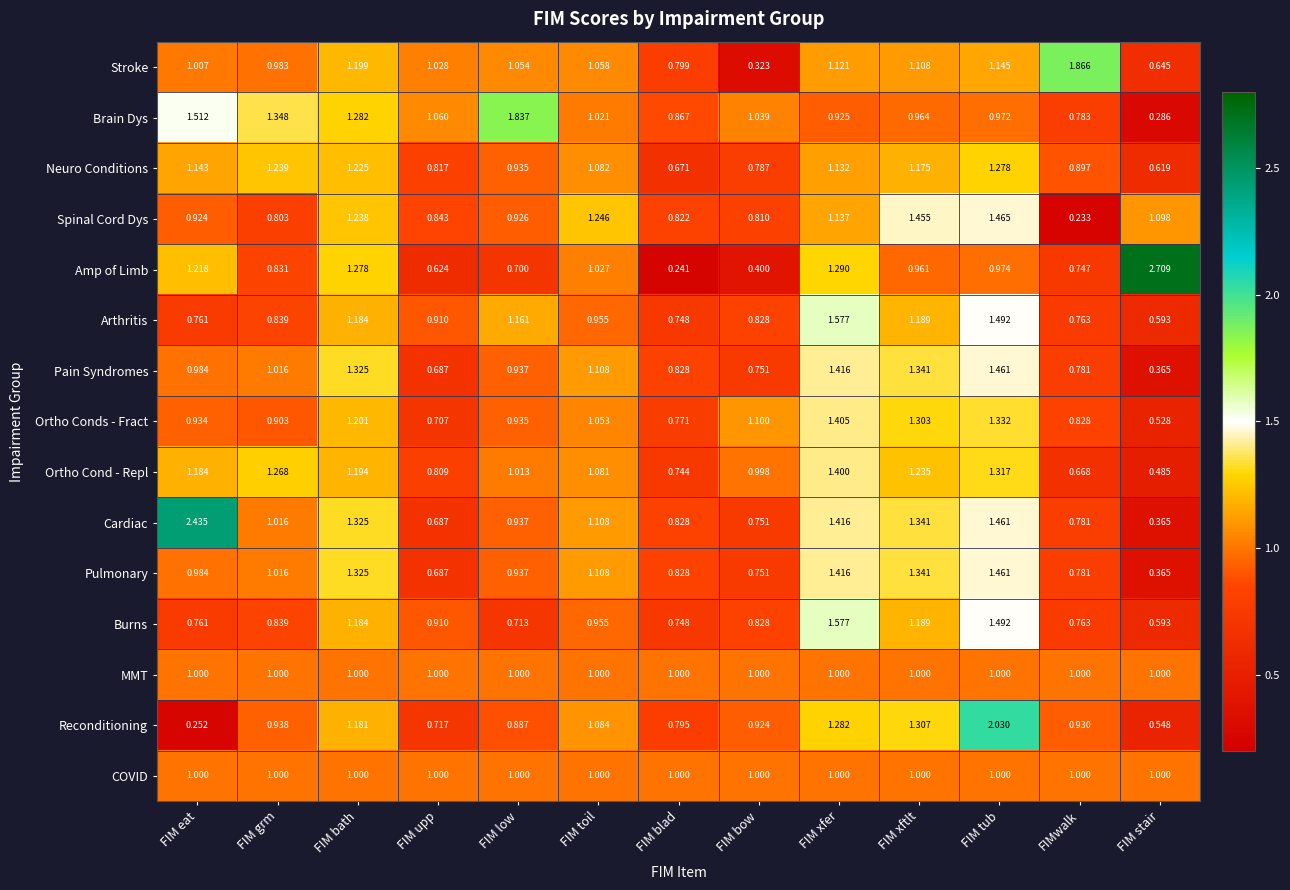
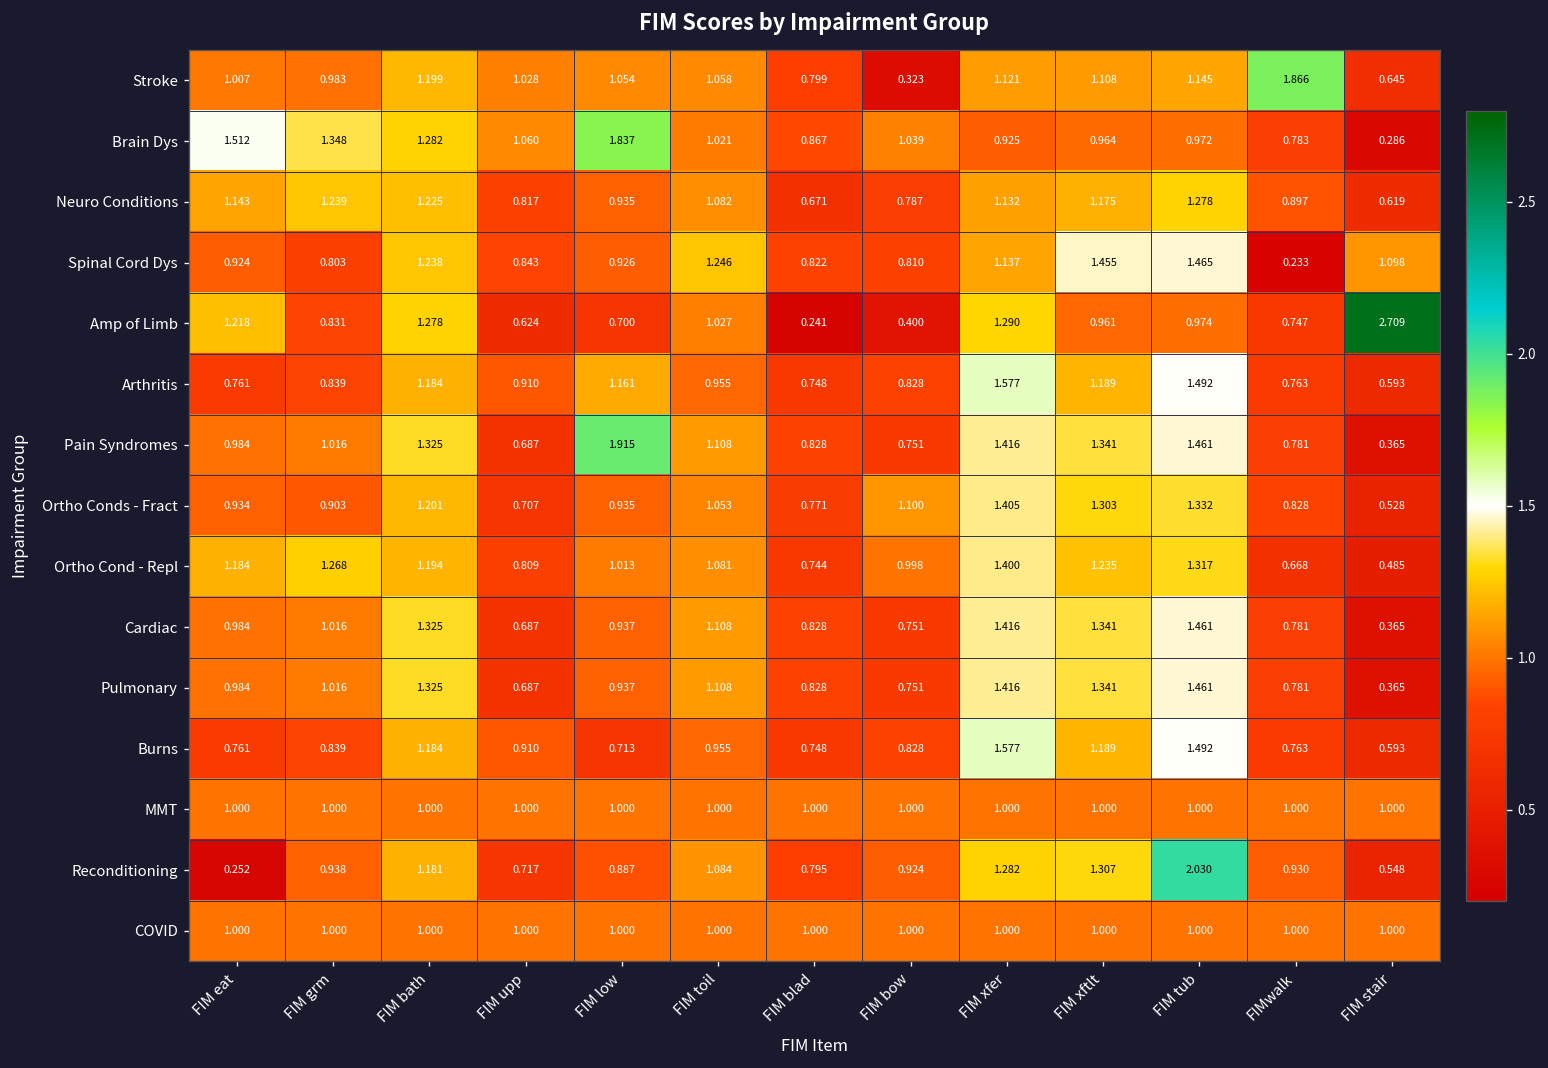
  {
    "Stroke": {
      "FIM eat": 1.007,
      "FIM grm": 0.983,
      "FIM bath": 1.199,
      "FIM upp": 1.028,
      "FIM low": 1.054,
      "FIM toil": 1.058,
      "FIM blad": 0.799,
      "FIM bow": 0.323,
      "FIM xfer": 1.121,
      "FIM xftlt": 1.108,
      "FIM tub": 1.145,
      "FIMwalk": 1.866,
      "FIM stair": 0.645
    },
    "Brain Dys": {
      "FIM eat": 1.512,
      "FIM grm": 1.348,
      "FIM bath": 1.282,
      "FIM upp": 1.060,
      "FIM low": 1.837,
      "FIM toil": 1.021,
      "FIM blad": 0.867,
      "FIM bow": 1.039,
      "FIM xfer": 0.925,
      "FIM xftlt": 0.964,
      "FIM tub": 0.972,
      "FIMwalk": 0.783,
      "FIM stair": 0.286
    },
    "Neuro Conditions": {
      "FIM eat": 1.143,
      "FIM grm": 1.239,
      "FIM bath": 1.225,
      "FIM upp": 0.817,
      "FIM low": 0.935,
      "FIM toil": 1.082,
      "FIM blad": 0.671,
      "FIM bow": 0.787,
      "FIM xfer": 1.132,
      "FIM xftlt": 1.175,
      "FIM tub": 1.278,
      "FIMwalk": 0.897,
      "FIM stair": 0.619
    },
    "Spinal Cord Dys": {
      "FIM eat": 0.924,
      "FIM grm": 0.803,
      "FIM bath": 1.238,
      "FIM upp": 0.843,
      "FIM low": 0.926,
      "FIM toil": 1.246,
      "FIM blad": 0.822,
      "FIM bow": 0.810,
      "FIM xfer": 1.137,
      "FIM xftlt": 1.455,
      "FIM tub": 1.465,
      "FIMwalk": 0.233,
      "FIM stair": 1.098
    },
    "Amp of Limb": {
      "FIM eat": 1.218,
      "FIM grm": 0.831,
      "FIM bath": 1.278,
      "FIM upp": 0.624,
      "FIM low": 0.700,
      "FIM toil": 1.027,
      "FIM blad": 0.241,
      "FIM bow": 0.400,
      "FIM xfer": 1.290,
      "FIM xftlt": 0.961,
      "FIM tub": 0.974,
      "FIMwalk": 0.747,
      "FIM stair": 2.709
    },
    "Arthritis": {
      "FIM eat": 0.761,
      "FIM grm": 0.839,
      "FIM bath": 1.184,
      "FIM upp": 0.910,
      "FIM low": 1.161,
      "FIM toil": 0.955,
      "FIM blad": 0.748,
      "FIM bow": 0.828,
      "FIM xfer": 1.577,
      "FIM xftlt": 1.189,
      "FIM tub": 1.492,
      "FIMwalk": 0.763,
      "FIM stair": 0.593
    },
    "Pain Syndromes": {
      "FIM eat": 0.984,
      "FIM grm": 1.016,
      "FIM bath": 1.325,
      "FIM upp": 0.687,
-     "FIM low": 0.937,
+     "FIM low": 1.915,
      "FIM toil": 1.108,
      "FIM blad": 0.828,
      "FIM bow": 0.751,
      "FIM xfer": 1.416,
      "FIM xftlt": 1.341,
      "FIM tub": 1.461,
      "FIMwalk": 0.781,
      "FIM stair": 0.365
    },
    "Ortho Conds - Fract": {
      "FIM eat": 0.934,
      "FIM grm": 0.903,
      "FIM bath": 1.201,
      "FIM upp": 0.707,
      "FIM low": 0.935,
      "FIM toil": 1.053,
      "FIM blad": 0.771,
      "FIM bow": 1.100,
      "FIM xfer": 1.405,
      "FIM xftlt": 1.303,
      "FIM tub": 1.332,
      "FIMwalk": 0.828,
      "FIM stair": 0.528
    },
    "Ortho Cond - Repl": {
      "FIM eat": 1.184,
      "FIM grm": 1.268,
      "FIM bath": 1.194,
      "FIM upp": 0.809,
      "FIM low": 1.013,
      "FIM toil": 1.081,
      "FIM blad": 0.744,
      "FIM bow": 0.998,
      "FIM xfer": 1.400,
      "FIM xftlt": 1.235,
      "FIM tub": 1.317,
      "FIMwalk": 0.668,
      "FIM stair": 0.485
    },
    "Cardiac": {
-     "FIM eat": 2.435,
+     "FIM eat": 0.984,
      "FIM grm": 1.016,
      "FIM bath": 1.325,
      "FIM upp": 0.687,
      "FIM low": 0.937,
      "FIM toil": 1.108,
      "FIM blad": 0.828,
      "FIM bow": 0.751,
      "FIM xfer": 1.416,
      "FIM xftlt": 1.341,
      "FIM tub": 1.461,
      "FIMwalk": 0.781,
      "FIM stair": 0.365
    },
    "Pulmonary": {
      "FIM eat": 0.984,
      "FIM grm": 1.016,
      "FIM bath": 1.325,
      "FIM upp": 0.687,
      "FIM low": 0.937,
      "FIM toil": 1.108,
      "FIM blad": 0.828,
      "FIM bow": 0.751,
      "FIM xfer": 1.416,
      "FIM xftlt": 1.341,
      "FIM tub": 1.461,
      "FIMwalk": 0.781,
      "FIM stair": 0.365
    },
    "Burns": {
      "FIM eat": 0.761,
      "FIM grm": 0.839,
      "FIM bath": 1.184,
      "FIM upp": 0.910,
      "FIM low": 0.713,
      "FIM toil": 0.955,
      "FIM blad": 0.748,
      "FIM bow": 0.828,
      "FIM xfer": 1.577,
      "FIM xftlt": 1.189,
      "FIM tub": 1.492,
      "FIMwalk": 0.763,
      "FIM stair": 0.593
    },
    "MMT": {
      "FIM eat": 1.000,
      "FIM grm": 1.000,
      "FIM bath": 1.000,
      "FIM upp": 1.000,
      "FIM low": 1.000,
      "FIM toil": 1.000,
      "FIM blad": 1.000,
      "FIM bow": 1.000,
      "FIM xfer": 1.000,
      "FIM xftlt": 1.000,
      "FIM tub": 1.000,
      "FIMwalk": 1.000,
      "FIM stair": 1.000
    },
    "Reconditioning": {
      "FIM eat": 0.252,
      "FIM grm": 0.938,
      "FIM bath": 1.181,
      "FIM upp": 0.717,
      "FIM low": 0.887,
      "FIM toil": 1.084,
      "FIM blad": 0.795,
      "FIM bow": 0.924,
      "FIM xfer": 1.282,
      "FIM xftlt": 1.307,
      "FIM tub": 2.030,
      "FIMwalk": 0.930,
      "FIM stair": 0.548
    },
    "COVID": {
      "FIM eat": 1.000,
      "FIM grm": 1.000,
      "FIM bath": 1.000,
      "FIM upp": 1.000,
      "FIM low": 1.000,
      "FIM toil": 1.000,
      "FIM blad": 1.000,
      "FIM bow": 1.000,
      "FIM xfer": 1.000,
      "FIM xftlt": 1.000,
      "FIM tub": 1.000,
      "FIMwalk": 1.000,
      "FIM stair": 1.000
    }
  }
